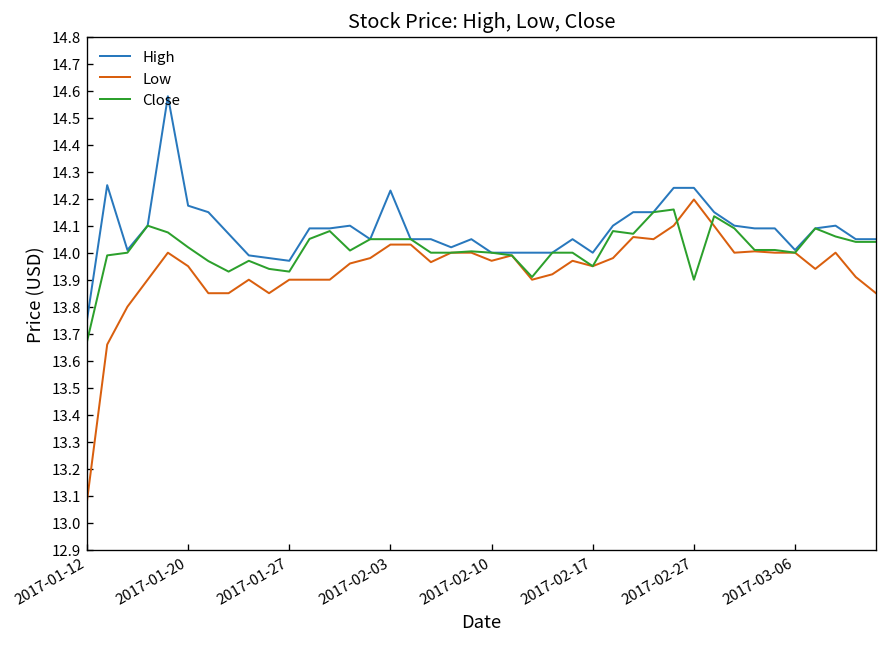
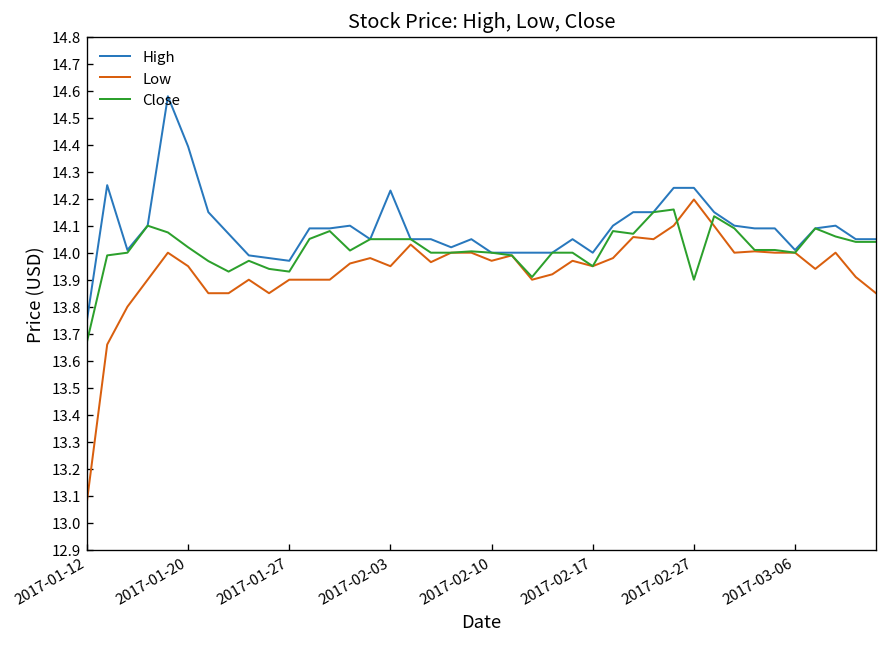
  {
    "High": {
      "2017-01-12": 13.75,
-     "2017-01-20": 14.17,
+     "2017-01-20": 14.39,
      "2017-01-27": 13.97,
      "2017-02-03": 14.23,
      "2017-02-17": 14.00,
      "2017-02-27": 14.24
    },
    "Low": {
      "2017-01-12": 13.08,
      "2017-01-20": 13.95,
      "2017-01-27": 13.90,
-     "2017-02-03": 14.03,
+     "2017-02-03": 13.95,
      "2017-02-10": 13.97,
      "2017-02-27": 14.20
    },
    "Close": {
      "2017-01-12": 13.67,
      "2017-01-20": 14.02,
      "2017-01-27": 13.93,
      "2017-02-03": 14.05,
      "2017-02-27": 13.90
    }
  }
